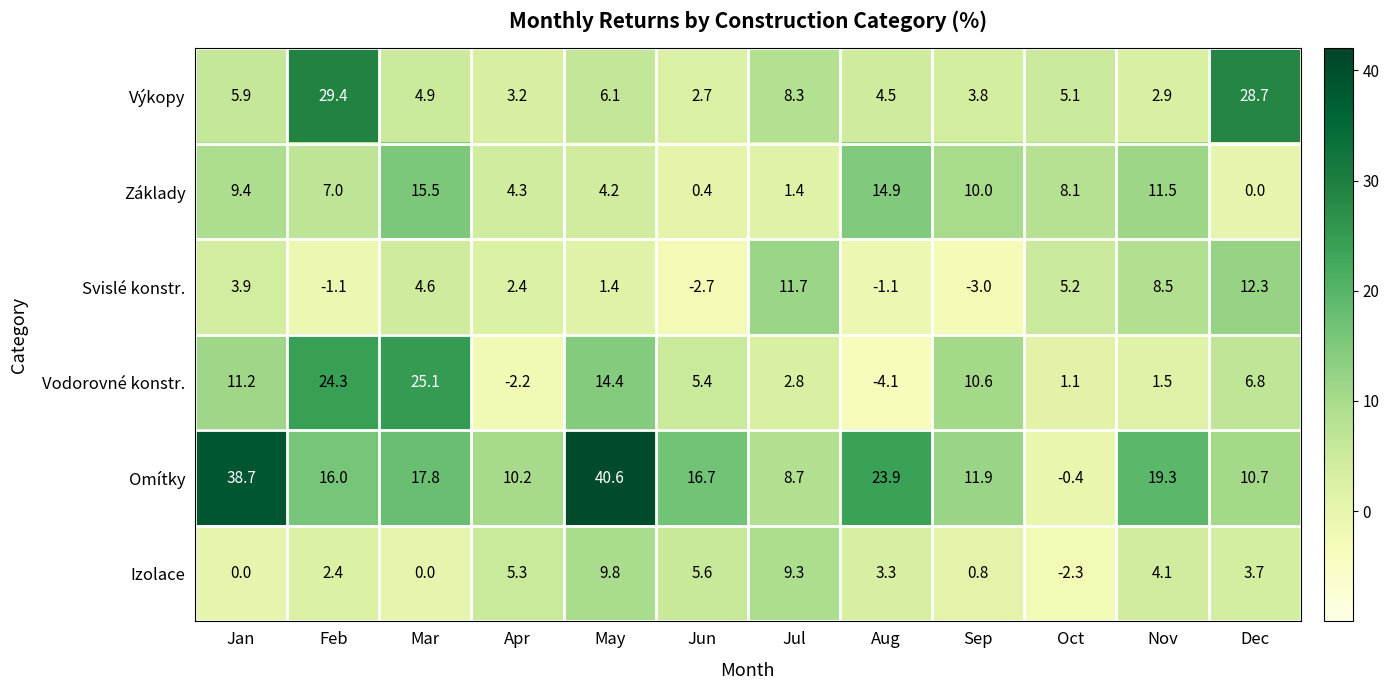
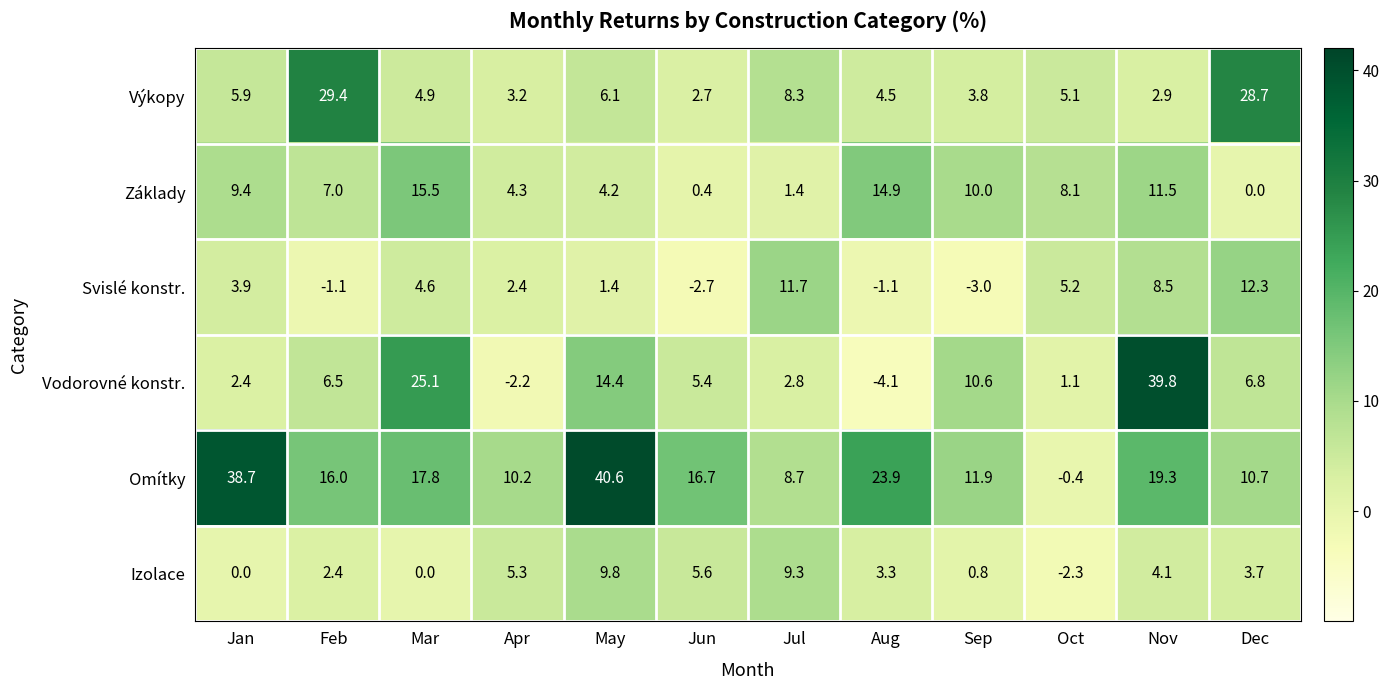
  {
    "Výkopy": {
      "Jan": 5.9,
      "Feb": 29.4,
      "Mar": 4.9,
      "Apr": 3.2,
      "May": 6.1,
      "Jun": 2.7,
      "Jul": 8.3,
      "Aug": 4.5,
      "Sep": 3.8,
      "Oct": 5.1,
      "Nov": 2.9,
      "Dec": 28.7
    },
    "Základy": {
      "Jan": 9.4,
      "Feb": 7.0,
      "Mar": 15.5,
      "Apr": 4.3,
      "May": 4.2,
      "Jun": 0.4,
      "Jul": 1.4,
      "Aug": 14.9,
      "Sep": 10.0,
      "Oct": 8.1,
      "Nov": 11.5,
      "Dec": 0.0
    },
    "Svislé konstr.": {
      "Jan": 3.9,
      "Feb": -1.1,
      "Mar": 4.6,
      "Apr": 2.4,
      "May": 1.4,
      "Jun": -2.7,
      "Jul": 11.7,
      "Aug": -1.1,
      "Sep": -3.0,
      "Oct": 5.2,
      "Nov": 8.5,
      "Dec": 12.3
    },
    "Vodorovné konstr.": {
-     "Jan": 11.2,
-     "Feb": 24.3,
+     "Jan": 2.4,
+     "Feb": 6.5,
      "Mar": 25.1,
      "Apr": -2.2,
      "May": 14.4,
      "Jun": 5.4,
      "Jul": 2.8,
      "Aug": -4.1,
      "Sep": 10.6,
      "Oct": 1.1,
-     "Nov": 1.5,
+     "Nov": 39.8,
      "Dec": 6.8
    },
    "Omítky": {
      "Jan": 38.7,
      "Feb": 16.0,
      "Mar": 17.8,
      "Apr": 10.2,
      "May": 40.6,
      "Jun": 16.7,
      "Jul": 8.7,
      "Aug": 23.9,
      "Sep": 11.9,
      "Oct": -0.4,
      "Nov": 19.3,
      "Dec": 10.7
    },
    "Izolace": {
      "Jan": 0.0,
      "Feb": 2.4,
      "Mar": 0.0,
      "Apr": 5.3,
      "May": 9.8,
      "Jun": 5.6,
      "Jul": 9.3,
      "Aug": 3.3,
      "Sep": 0.8,
      "Oct": -2.3,
      "Nov": 4.1,
      "Dec": 3.7
    }
  }
